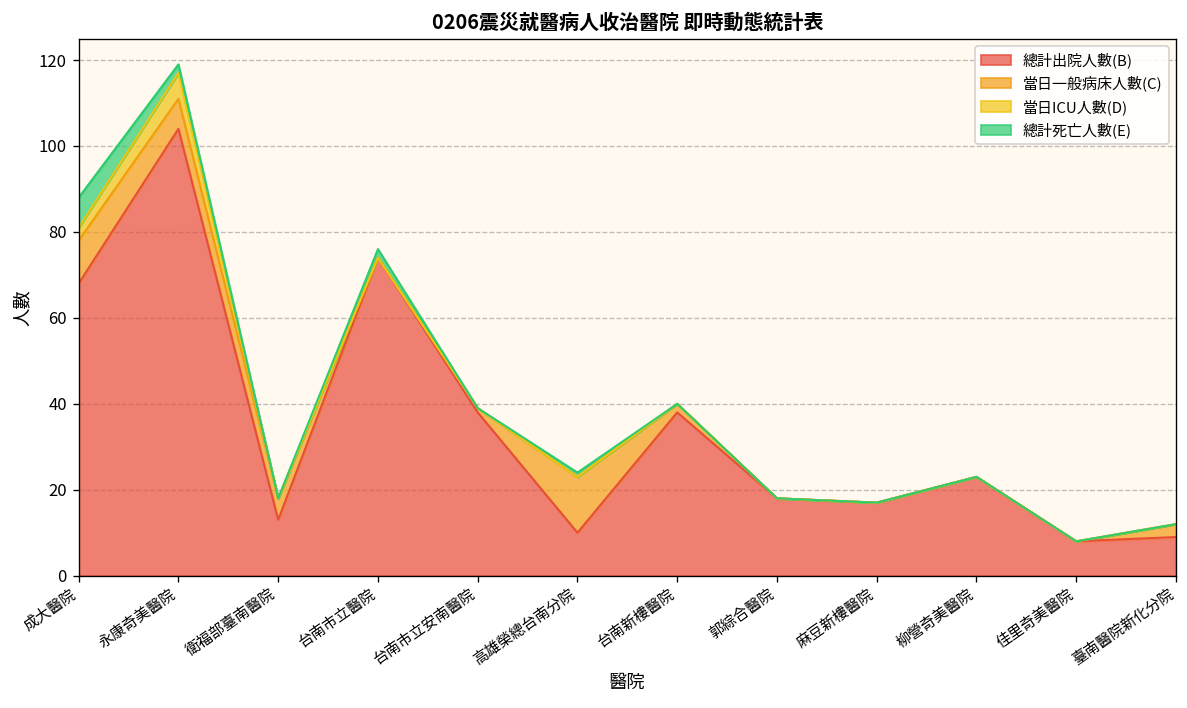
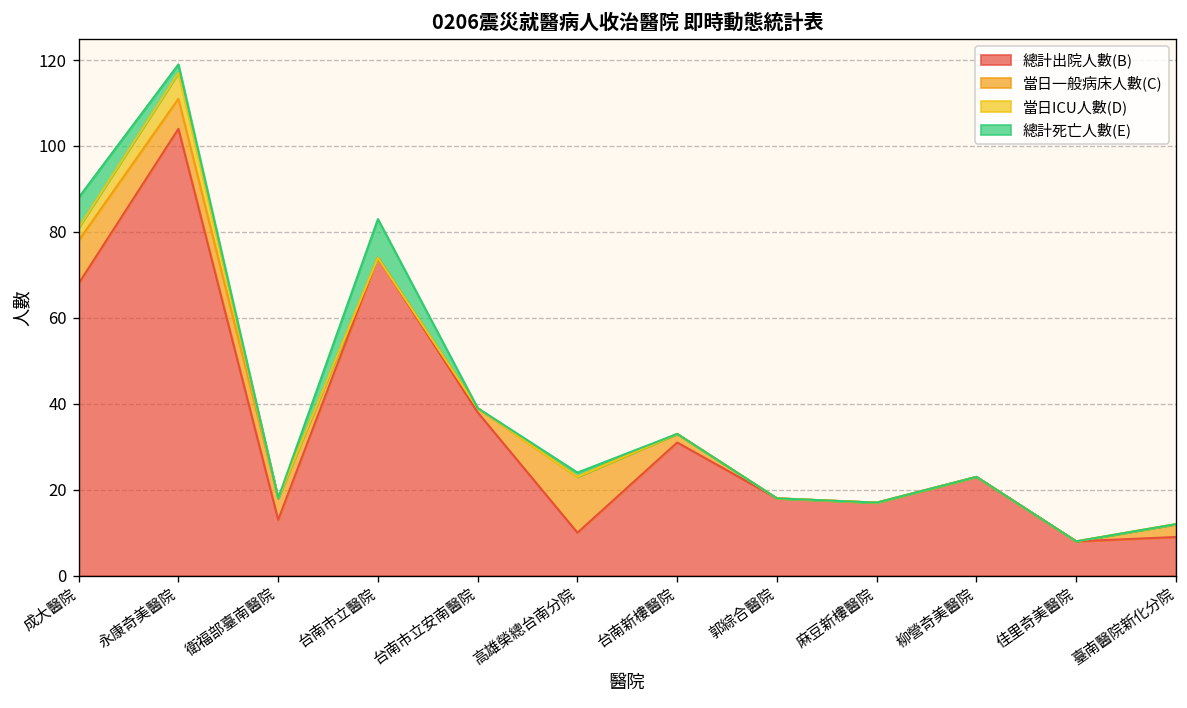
  {
    "總計出院人數(B)": {
      "成大醫院": 68,
      "永康奇美醫院": 104,
      "衛福部臺南醫院": 13,
      "台南市立安南醫院": 38,
      "高雄榮總台南分院": 10,
-     "台南新樓醫院": 38,
+     "台南新樓醫院": 31,
      "臺南醫院新化分院": 9
    },
    "總計死亡人數(E)": {
      "成大醫院": 7,
      "永康奇美醫院": 2,
-     "台南巿立醫院": 2,
+     "台南巿立醫院": 9,
      "高雄榮總台南分院": 1
    }
  }
